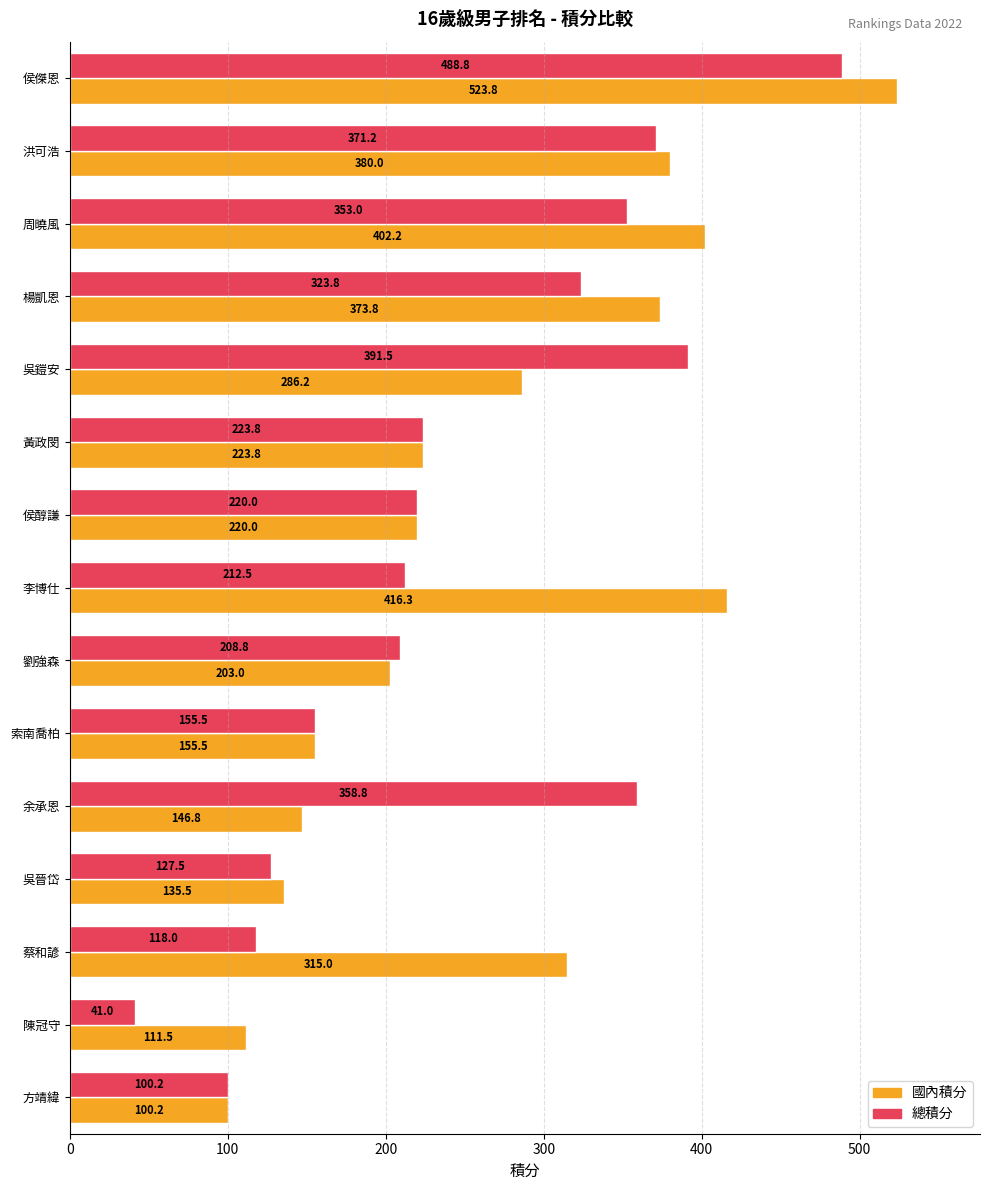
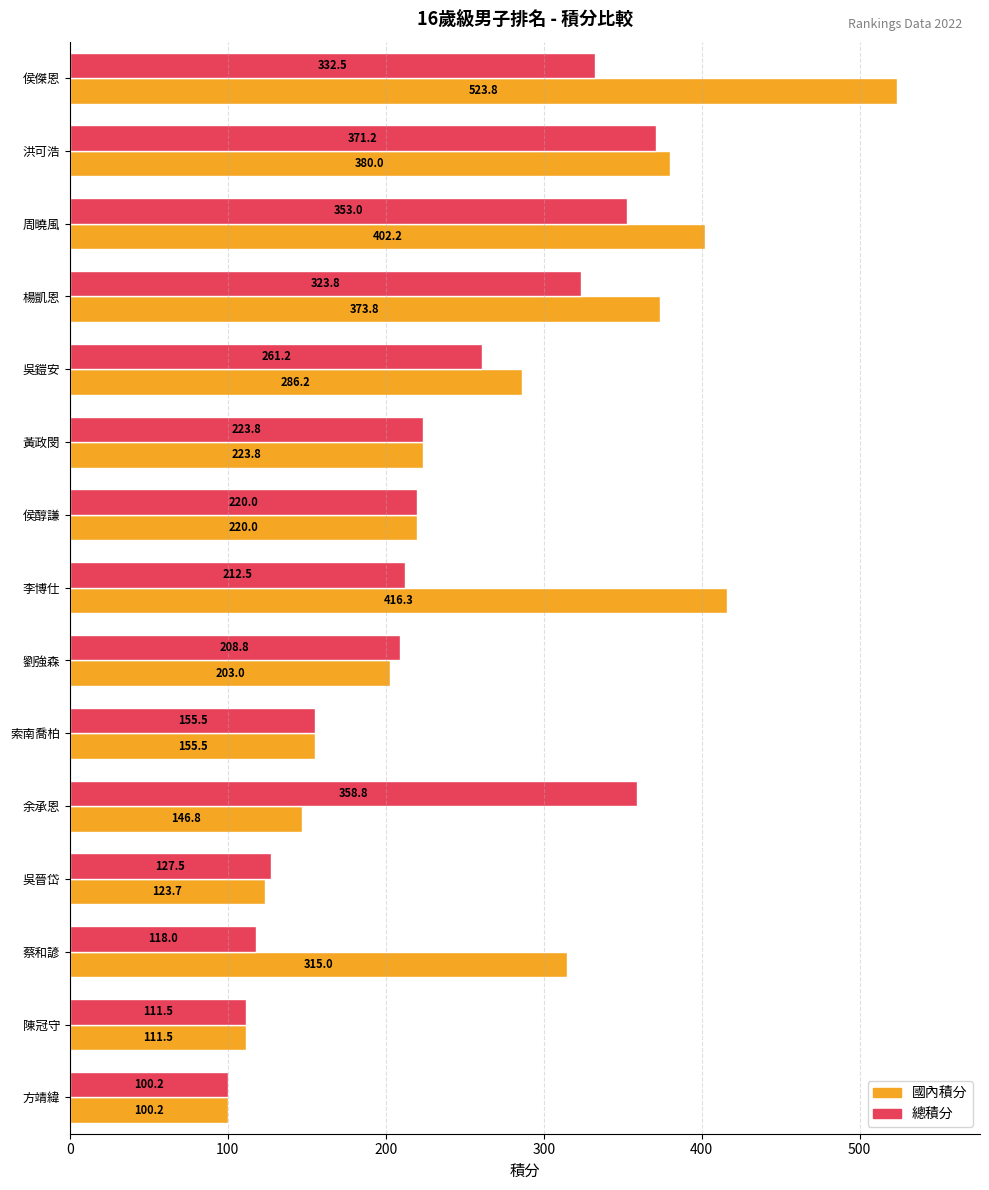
  {
    "國內積分": {
      "侯傑恩": 523.8,
      "洪可浩": 380.0,
      "周曉風": 402.2,
      "楊凱恩": 373.8,
      "吳鎧安": 286.2,
      "黃政閔": 223.8,
      "侯醇謙": 220.0,
      "李博仕": 416.3,
      "劉強森": 203.0,
      "索南喬柏": 155.5,
      "余承恩": 146.8,
-     "吳晉岱": 135.5,
+     "吳晉岱": 123.7,
      "蔡和諺": 315.0,
      "陳冠守": 111.5,
      "方靖緯": 100.2
    },
    "總積分": {
-     "侯傑恩": 488.8,
+     "侯傑恩": 332.5,
      "洪可浩": 371.2,
      "周曉風": 353.0,
      "楊凱恩": 323.8,
-     "吳鎧安": 391.5,
+     "吳鎧安": 261.2,
      "黃政閔": 223.8,
      "侯醇謙": 220.0,
      "李博仕": 212.5,
      "劉強森": 208.8,
      "索南喬柏": 155.5,
      "余承恩": 358.8,
      "吳晉岱": 127.5,
      "蔡和諺": 118.0,
-     "陳冠守": 41.0,
+     "陳冠守": 111.5,
      "方靖緯": 100.2
    }
  }
